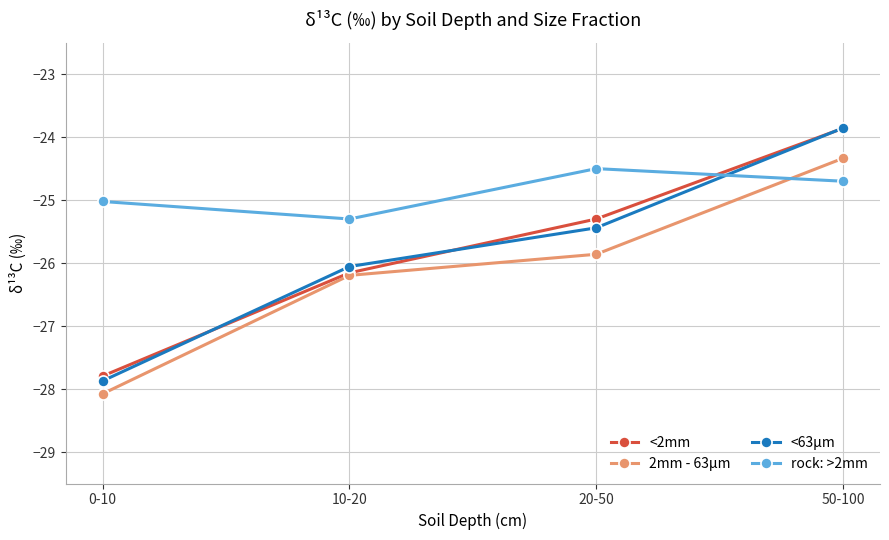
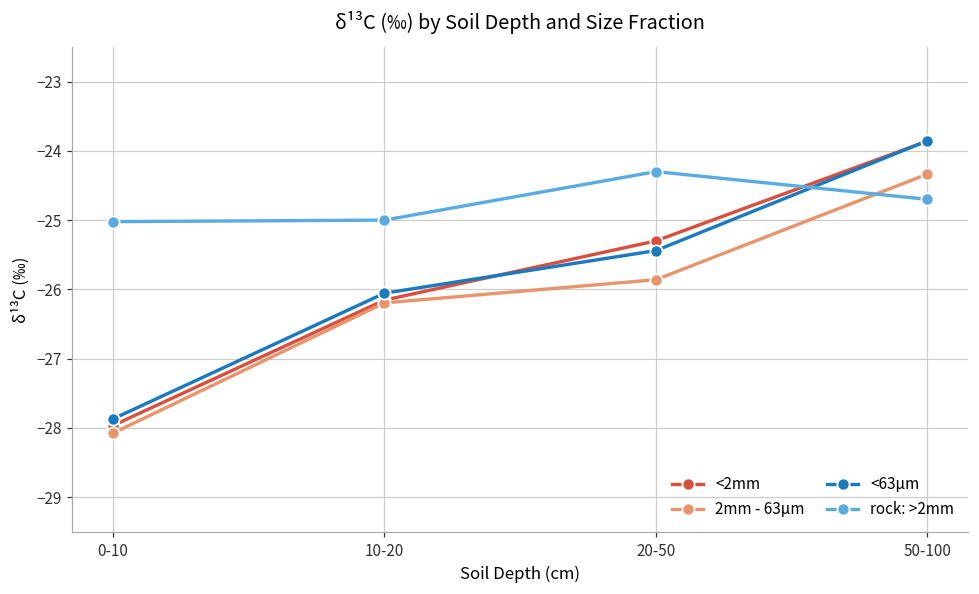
  {
    "<2mm": {
-     "0-10": -27.8,
+     "0-10": -28.0,
      "10-20": -26.2,
      "20-50": -25.3
    },
    "2mm - 63μm": {
      "0-10": -28.1,
      "10-20": -26.2,
      "20-50": -25.9,
      "50-100": -24.3
    },
    "<63μm": {
      "0-10": -27.9,
      "10-20": -26.1,
      "20-50": -25.4
    },
    "rock: >2mm": {
      "0-10": -25.0,
-     "10-20": -25.3,
-     "20-50": -24.5,
+     "10-20": -25.0,
+     "20-50": -24.3,
      "50-100": -24.7
    }
  }
